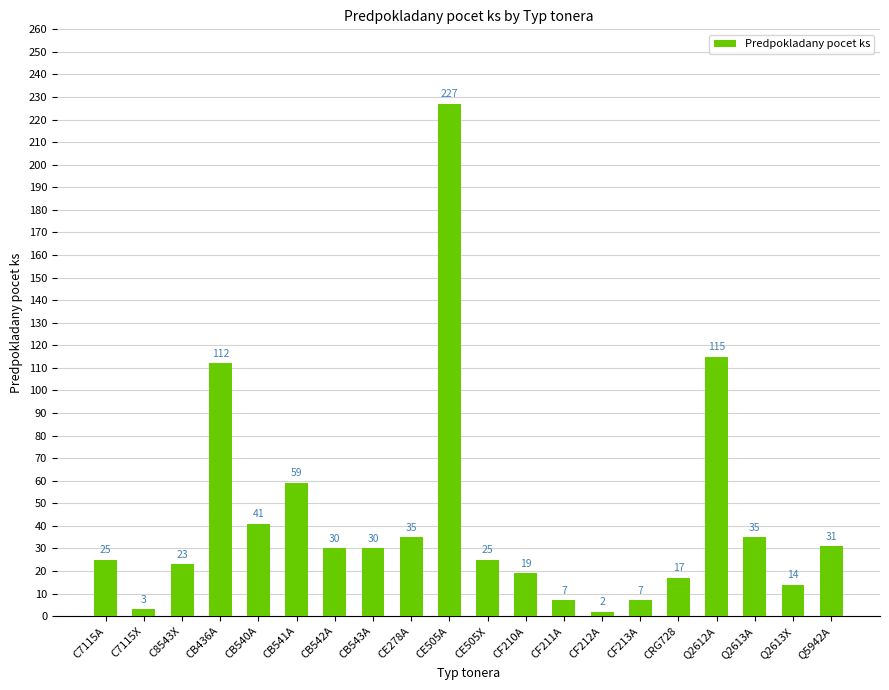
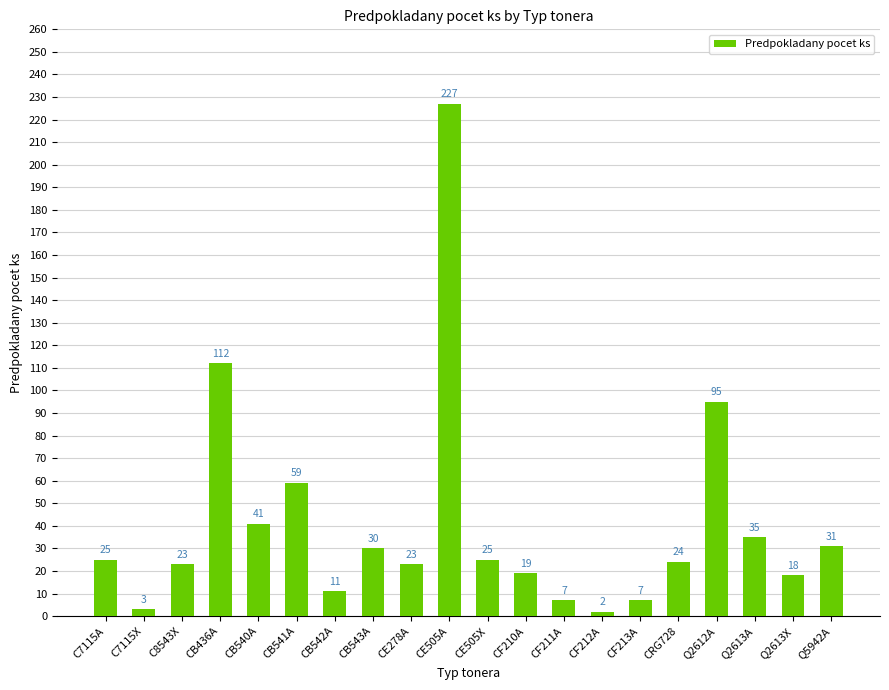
  {
    "C7115A": 25,
    "C7115X": 3,
    "C8543X": 23,
    "CB436A": 112,
    "CB540A": 41,
    "CB541A": 59,
-   "CB542A": 30,
+   "CB542A": 11,
    "CB543A": 30,
-   "CE278A": 35,
+   "CE278A": 23,
    "CE505A": 227,
    "CE505X": 25,
    "CF210A": 19,
    "CF211A": 7,
    "CF212A": 2,
    "CF213A": 7,
-   "CRG728": 17,
-   "Q2612A": 115,
+   "CRG728": 24,
+   "Q2612A": 95,
    "Q2613A": 35,
-   "Q2613X": 14,
+   "Q2613X": 18,
    "Q5942A": 31
  }
